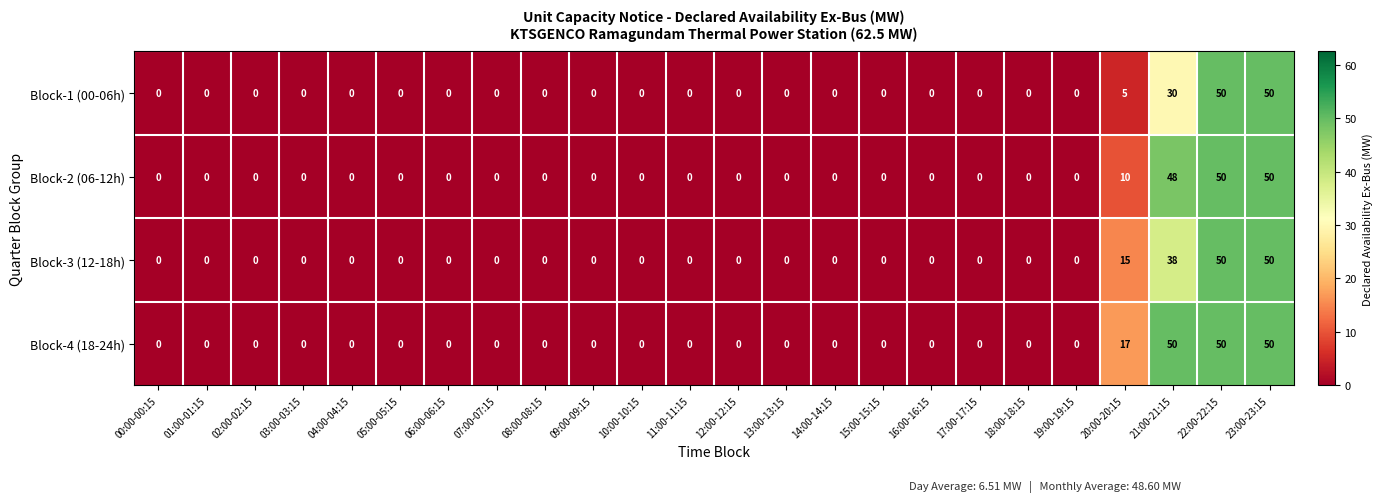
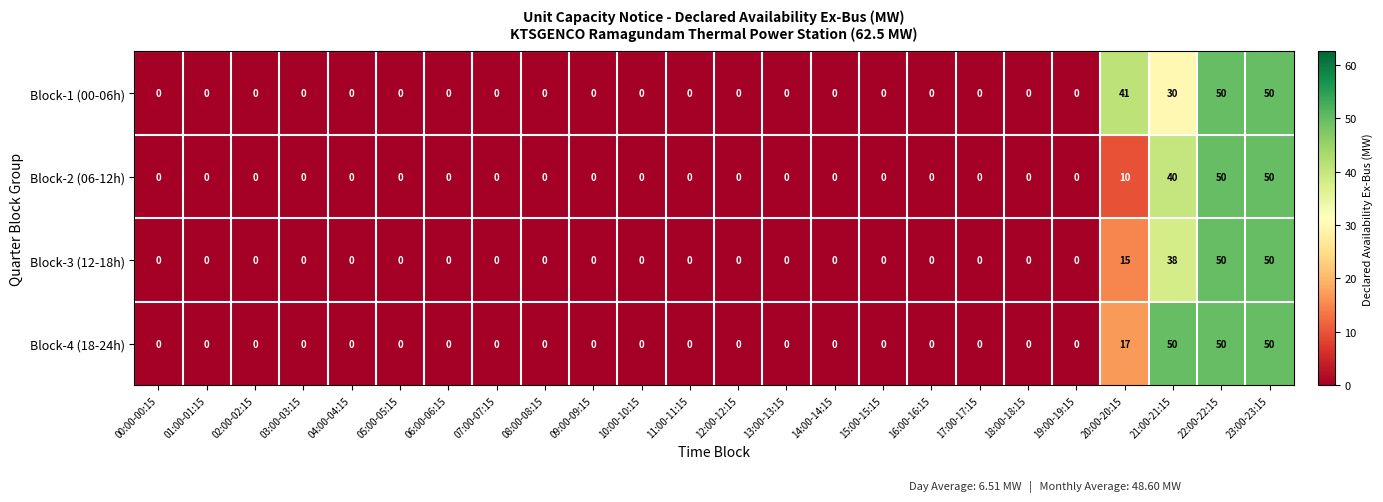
  {
    "Block-1 (00-06h)": {
      "00:00-00:15": 0,
      "01:00-01:15": 0,
      "02:00-02:15": 0,
      "03:00-03:15": 0,
      "04:00-04:15": 0,
      "05:00-05:15": 0,
      "06:00-06:15": 0,
      "07:00-07:15": 0,
      "08:00-08:15": 0,
      "09:00-09:15": 0,
      "10:00-10:15": 0,
      "11:00-11:15": 0,
      "12:00-12:15": 0,
      "13:00-13:15": 0,
      "14:00-14:15": 0,
      "15:00-15:15": 0,
      "16:00-16:15": 0,
      "17:00-17:15": 0,
      "18:00-18:15": 0,
      "19:00-19:15": 0,
-     "20:00-20:15": 5,
+     "20:00-20:15": 41,
      "21:00-21:15": 30,
      "22:00-22:15": 50,
      "23:00-23:15": 50
    },
    "Block-2 (06-12h)": {
      "00:00-00:15": 0,
      "01:00-01:15": 0,
      "02:00-02:15": 0,
      "03:00-03:15": 0,
      "04:00-04:15": 0,
      "05:00-05:15": 0,
      "06:00-06:15": 0,
      "07:00-07:15": 0,
      "08:00-08:15": 0,
      "09:00-09:15": 0,
      "10:00-10:15": 0,
      "11:00-11:15": 0,
      "12:00-12:15": 0,
      "13:00-13:15": 0,
      "14:00-14:15": 0,
      "15:00-15:15": 0,
      "16:00-16:15": 0,
      "17:00-17:15": 0,
      "18:00-18:15": 0,
      "19:00-19:15": 0,
      "20:00-20:15": 10,
-     "21:00-21:15": 48,
+     "21:00-21:15": 40,
      "22:00-22:15": 50,
      "23:00-23:15": 50
    },
    "Block-3 (12-18h)": {
      "00:00-00:15": 0,
      "01:00-01:15": 0,
      "02:00-02:15": 0,
      "03:00-03:15": 0,
      "04:00-04:15": 0,
      "05:00-05:15": 0,
      "06:00-06:15": 0,
      "07:00-07:15": 0,
      "08:00-08:15": 0,
      "09:00-09:15": 0,
      "10:00-10:15": 0,
      "11:00-11:15": 0,
      "12:00-12:15": 0,
      "13:00-13:15": 0,
      "14:00-14:15": 0,
      "15:00-15:15": 0,
      "16:00-16:15": 0,
      "17:00-17:15": 0,
      "18:00-18:15": 0,
      "19:00-19:15": 0,
      "20:00-20:15": 15,
      "21:00-21:15": 38,
      "22:00-22:15": 50,
      "23:00-23:15": 50
    },
    "Block-4 (18-24h)": {
      "00:00-00:15": 0,
      "01:00-01:15": 0,
      "02:00-02:15": 0,
      "03:00-03:15": 0,
      "04:00-04:15": 0,
      "05:00-05:15": 0,
      "06:00-06:15": 0,
      "07:00-07:15": 0,
      "08:00-08:15": 0,
      "09:00-09:15": 0,
      "10:00-10:15": 0,
      "11:00-11:15": 0,
      "12:00-12:15": 0,
      "13:00-13:15": 0,
      "14:00-14:15": 0,
      "15:00-15:15": 0,
      "16:00-16:15": 0,
      "17:00-17:15": 0,
      "18:00-18:15": 0,
      "19:00-19:15": 0,
      "20:00-20:15": 17,
      "21:00-21:15": 50,
      "22:00-22:15": 50,
      "23:00-23:15": 50
    }
  }
